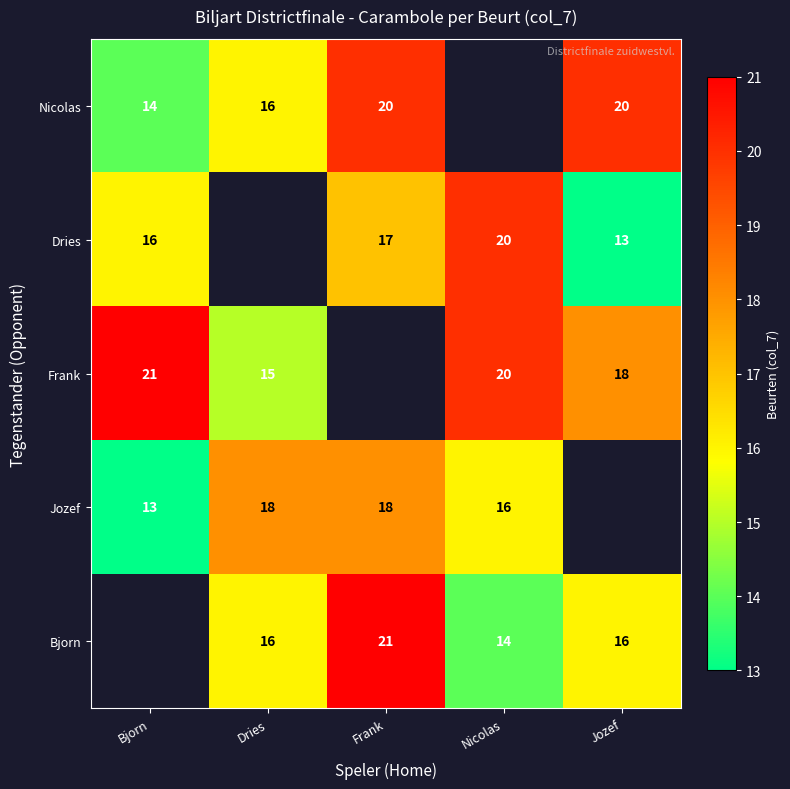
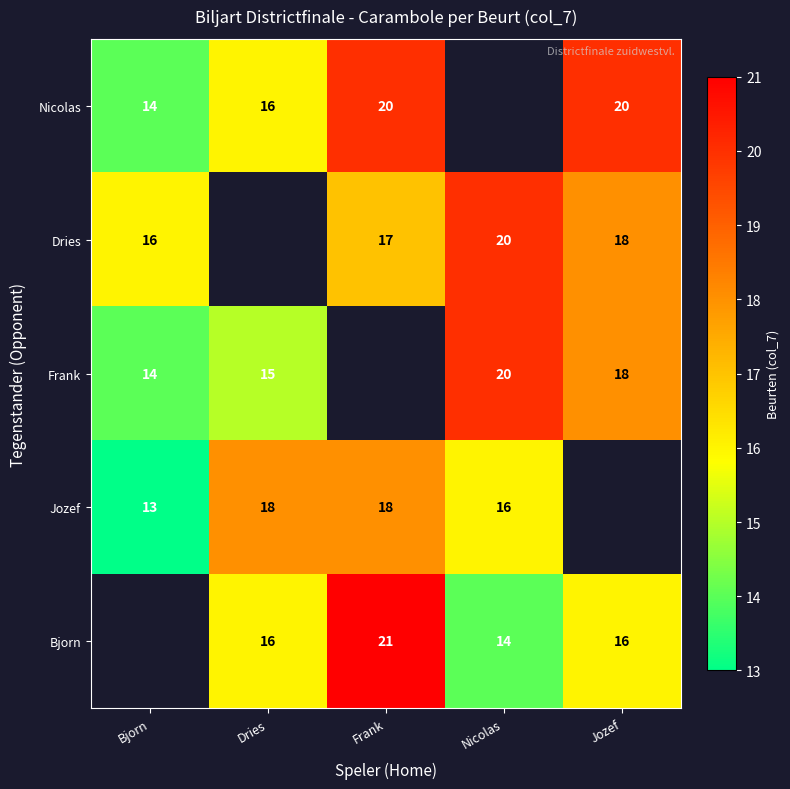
  {
    "Nicolas": {
      "Bjorn": 14,
      "Dries": 16,
      "Frank": 20
    },
    "Dries": {
      "Bjorn": 16,
      "Frank": 17,
      "Nicolas": 20,
-     "Jozef": 13
+     "Jozef": 18
    },
    "Frank": {
-     "Bjorn": 21,
+     "Bjorn": 14,
      "Dries": 15,
      "Nicolas": 20,
      "Jozef": 18
    },
    "Jozef": {
      "Bjorn": 13,
      "Dries": 18,
      "Frank": 18,
      "Nicolas": 16
    },
    "Bjorn": {
      "Dries": 16,
      "Frank": 21,
      "Nicolas": 14,
      "Jozef": 16
    }
  }
